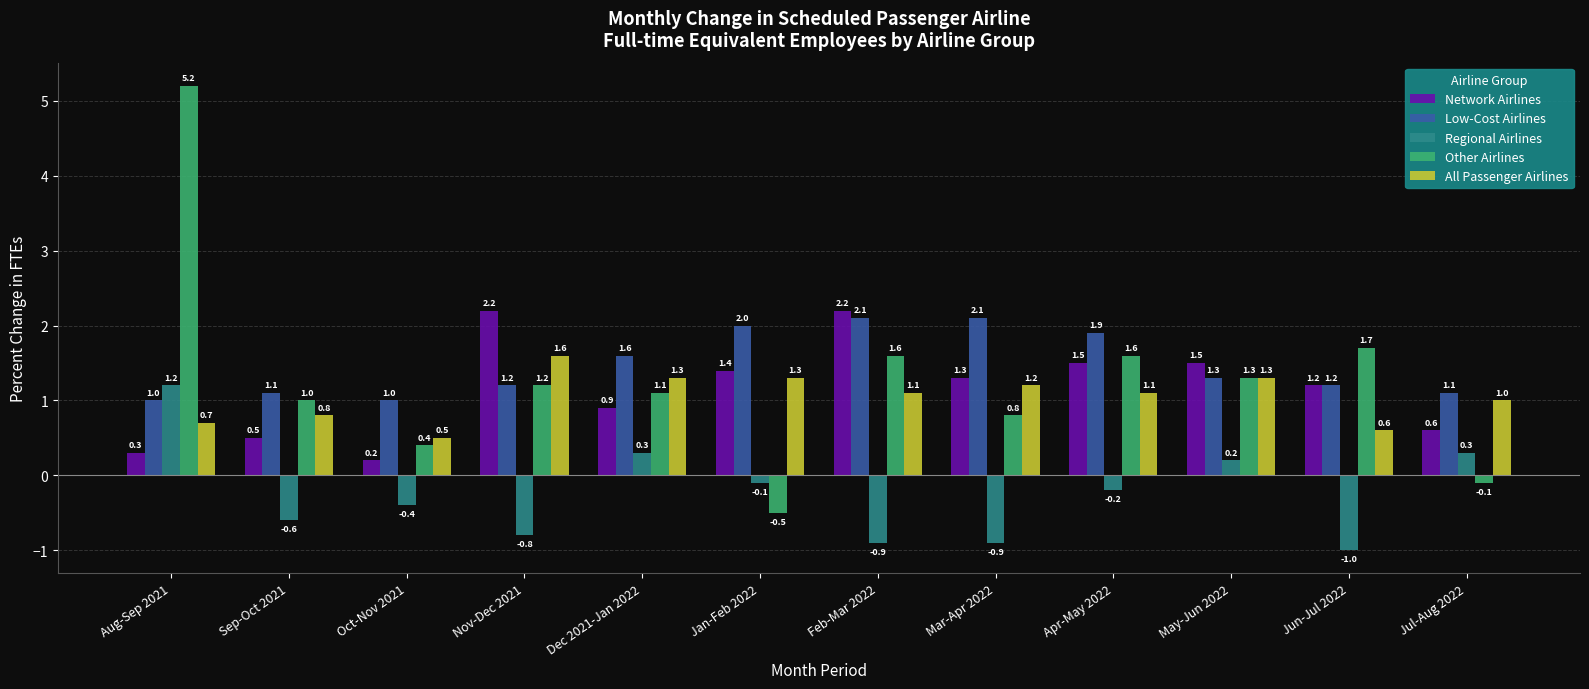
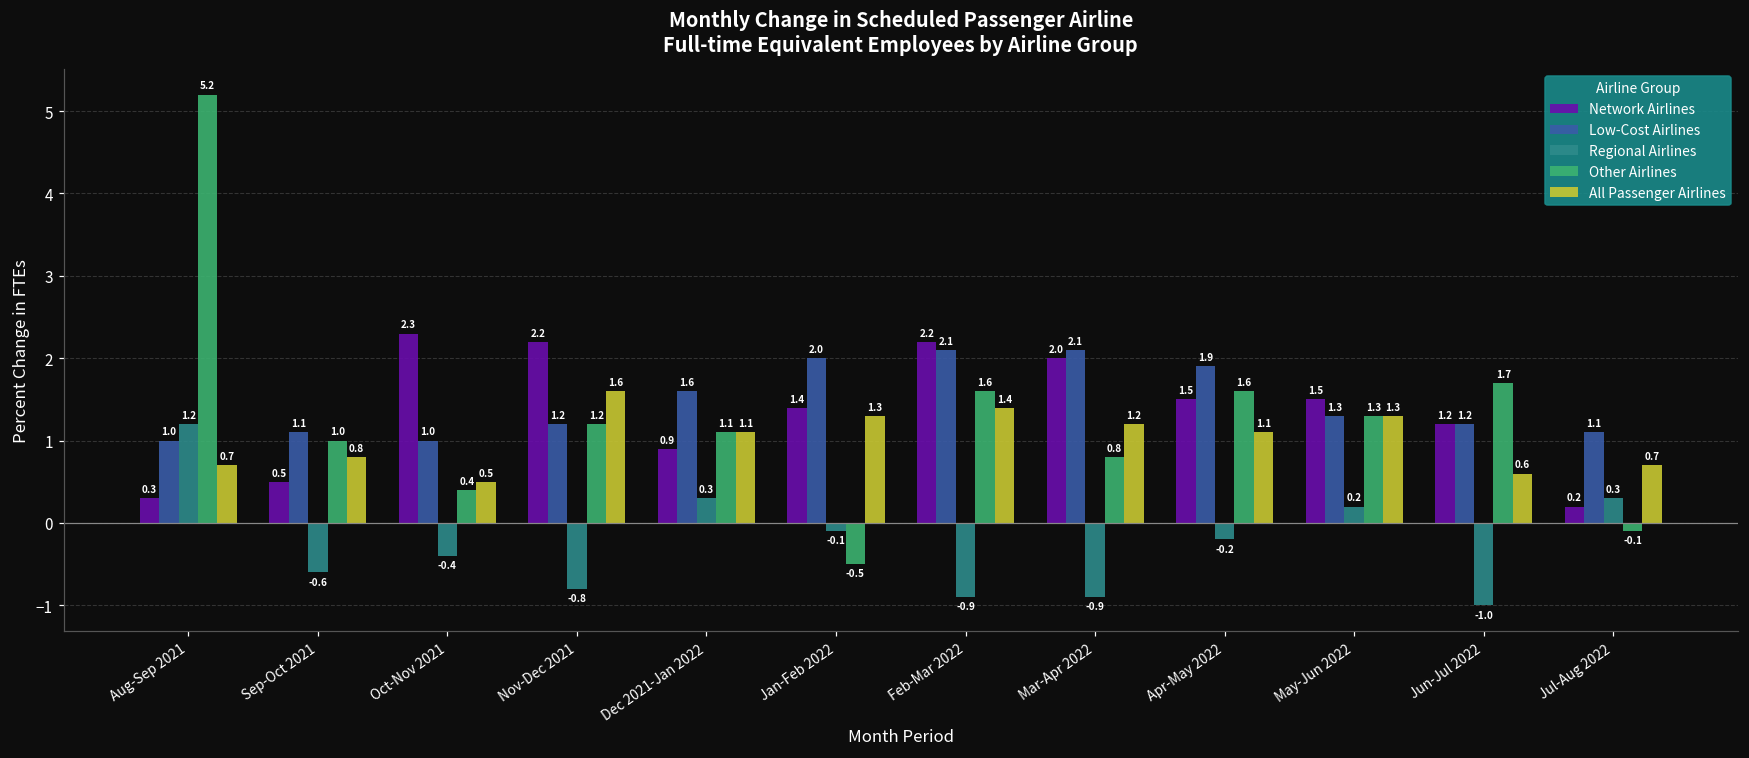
  {
    "Network Airlines": {
      "Aug-Sep 2021": 0.3,
      "Sep-Oct 2021": 0.5,
-     "Oct-Nov 2021": 0.2,
+     "Oct-Nov 2021": 2.3,
      "Nov-Dec 2021": 2.2,
      "Dec 2021-Jan 2022": 0.9,
      "Jan-Feb 2022": 1.4,
      "Feb-Mar 2022": 2.2,
-     "Mar-Apr 2022": 1.3,
+     "Mar-Apr 2022": 2.0,
      "Apr-May 2022": 1.5,
      "May-Jun 2022": 1.5,
      "Jun-Jul 2022": 1.2,
-     "Jul-Aug 2022": 0.6
+     "Jul-Aug 2022": 0.2
    },
    "All Passenger Airlines": {
      "Aug-Sep 2021": 0.7,
      "Sep-Oct 2021": 0.8,
      "Oct-Nov 2021": 0.5,
      "Nov-Dec 2021": 1.6,
-     "Dec 2021-Jan 2022": 1.3,
+     "Dec 2021-Jan 2022": 1.1,
      "Jan-Feb 2022": 1.3,
-     "Feb-Mar 2022": 1.1,
+     "Feb-Mar 2022": 1.4,
      "Mar-Apr 2022": 1.2,
      "Apr-May 2022": 1.1,
      "May-Jun 2022": 1.3,
      "Jun-Jul 2022": 0.6,
-     "Jul-Aug 2022": 1.0
+     "Jul-Aug 2022": 0.7
    }
  }
